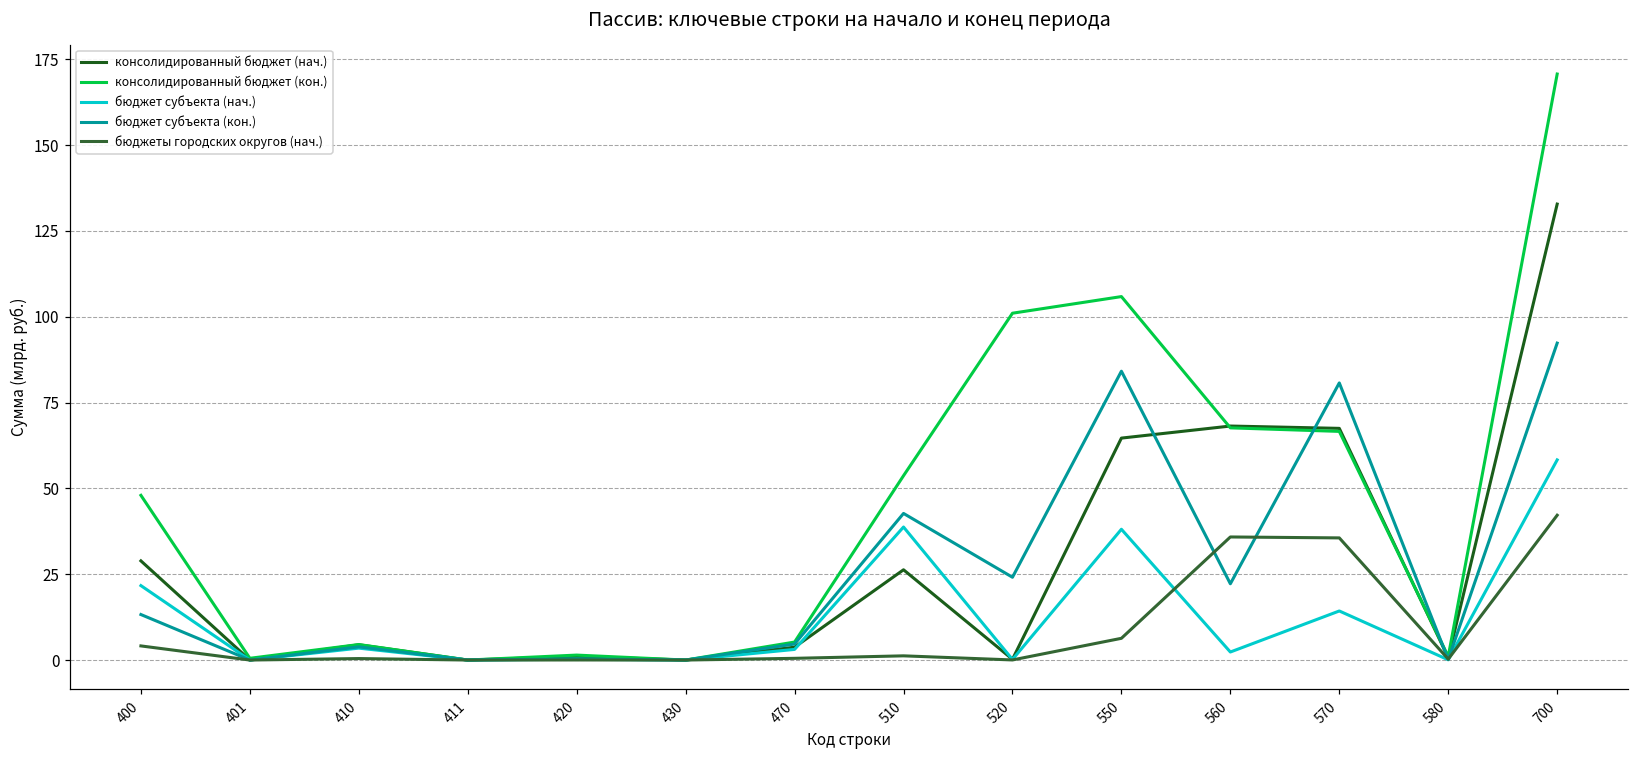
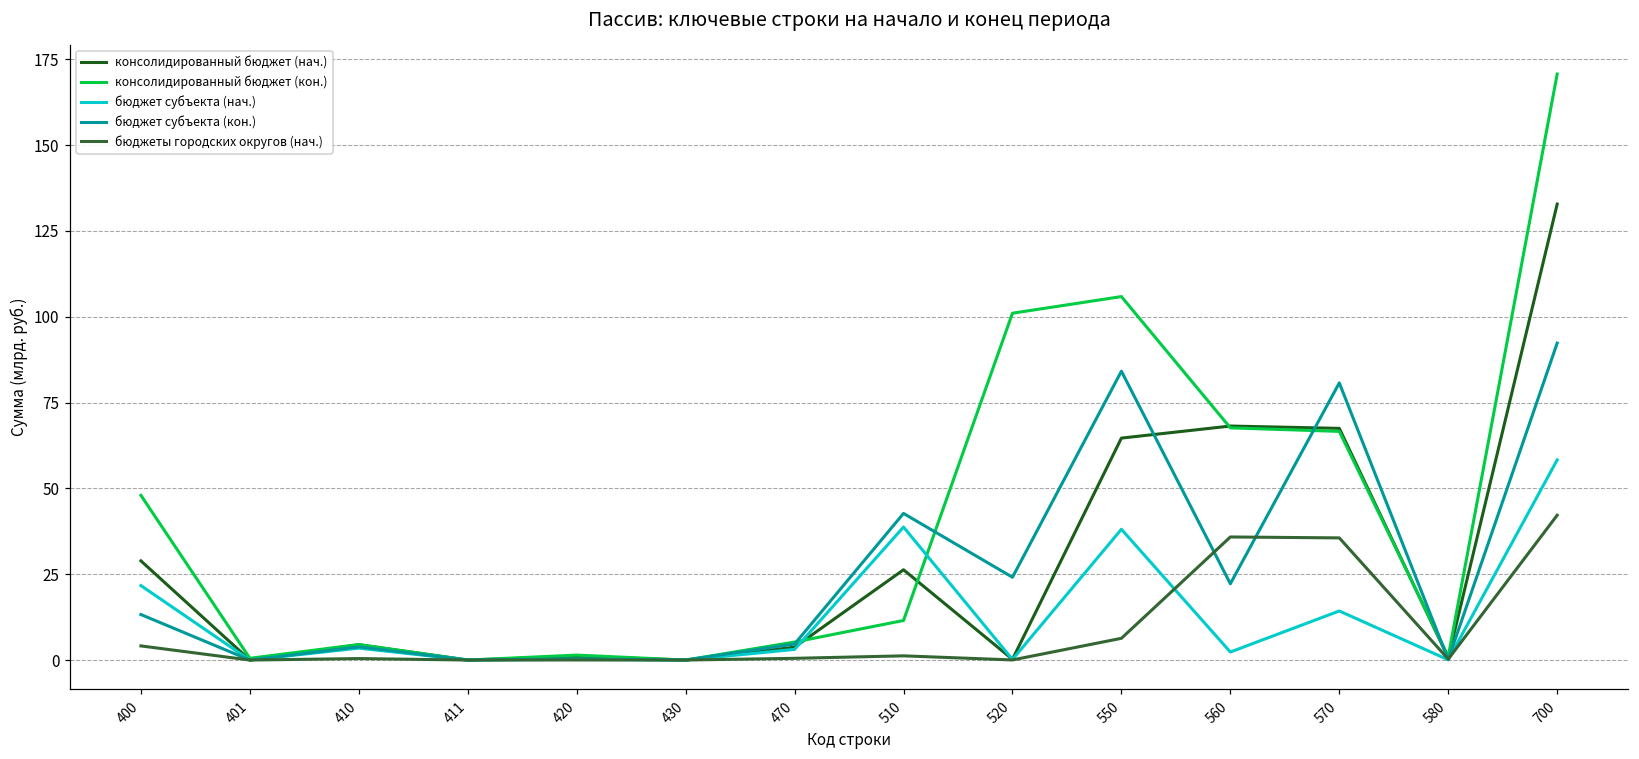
  {
    "консолидированный бюджет (кон.)": {
      "400": 48,
-     "510": 54,
+     "510": 12,
      "520": 101,
      "550": 106,
      "570": 67,
      "700": 171
    },
    "бюджет субъекта (нач.)": {
      "400": 22,
      "510": 39,
      "550": 38,
      "560": 2,
      "570": 14,
      "700": 58
    },
    "бюджет субъекта (кон.)": {
      "400": 13,
      "510": 43,
      "520": 24,
      "550": 84,
      "560": 22,
      "570": 81,
      "700": 92
    }
  }
